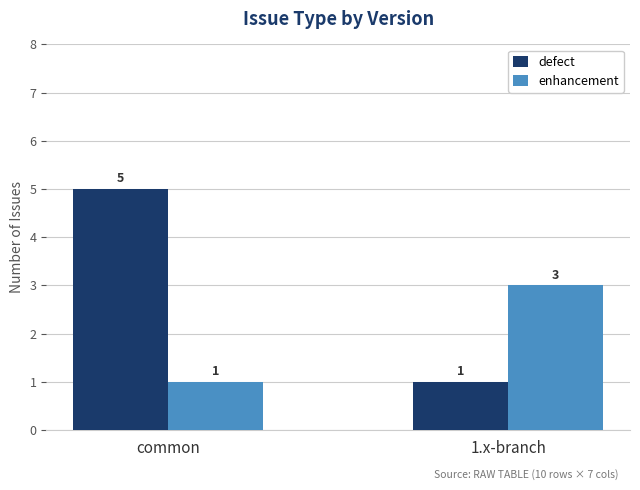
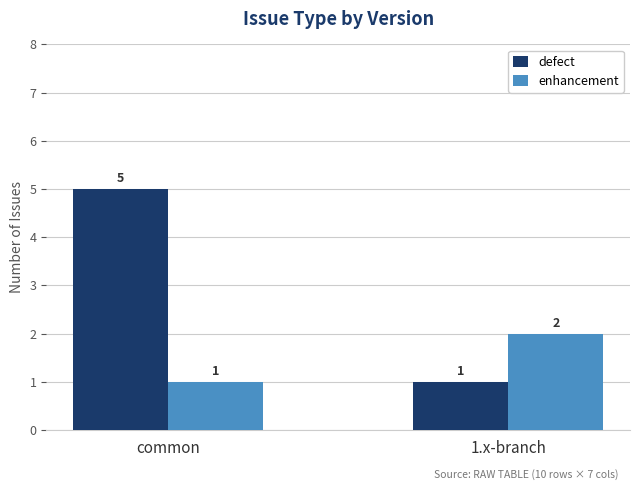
  {
    "defect": {
      "common": 5,
      "1.x-branch": 1
    },
    "enhancement": {
      "common": 1,
-     "1.x-branch": 3
+     "1.x-branch": 2
    }
  }
